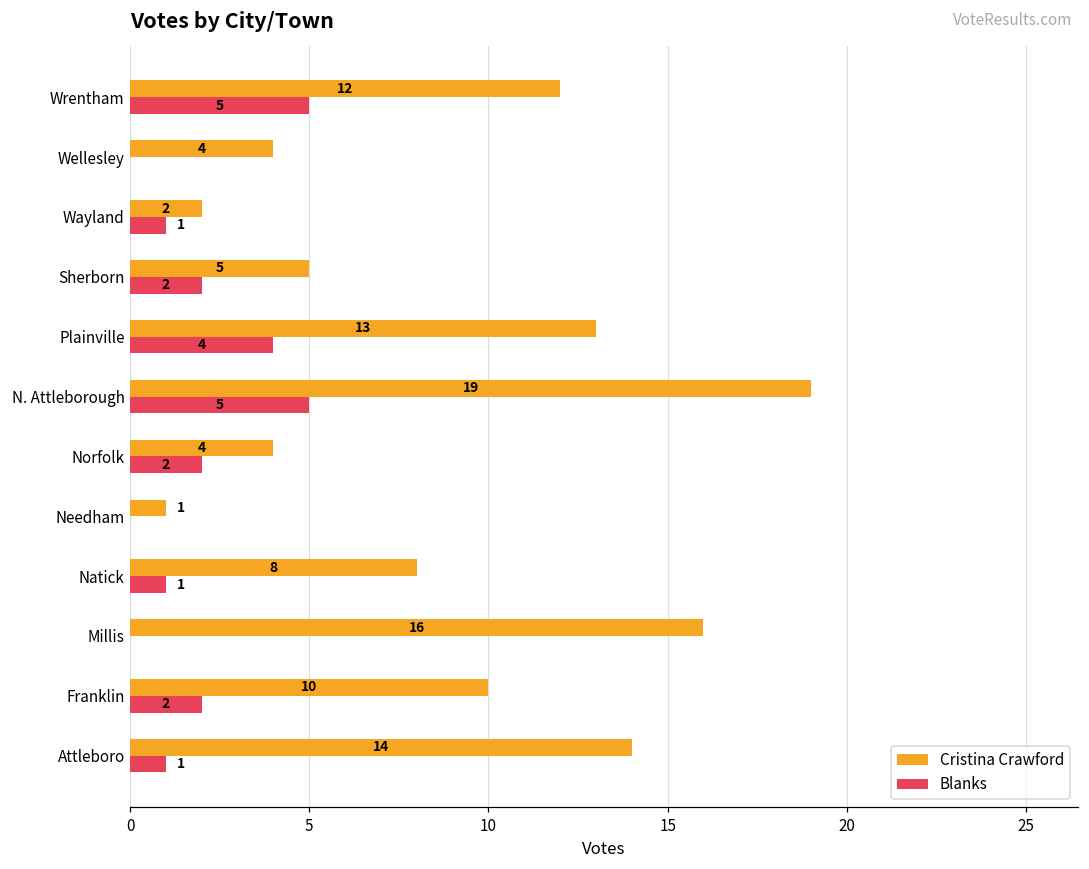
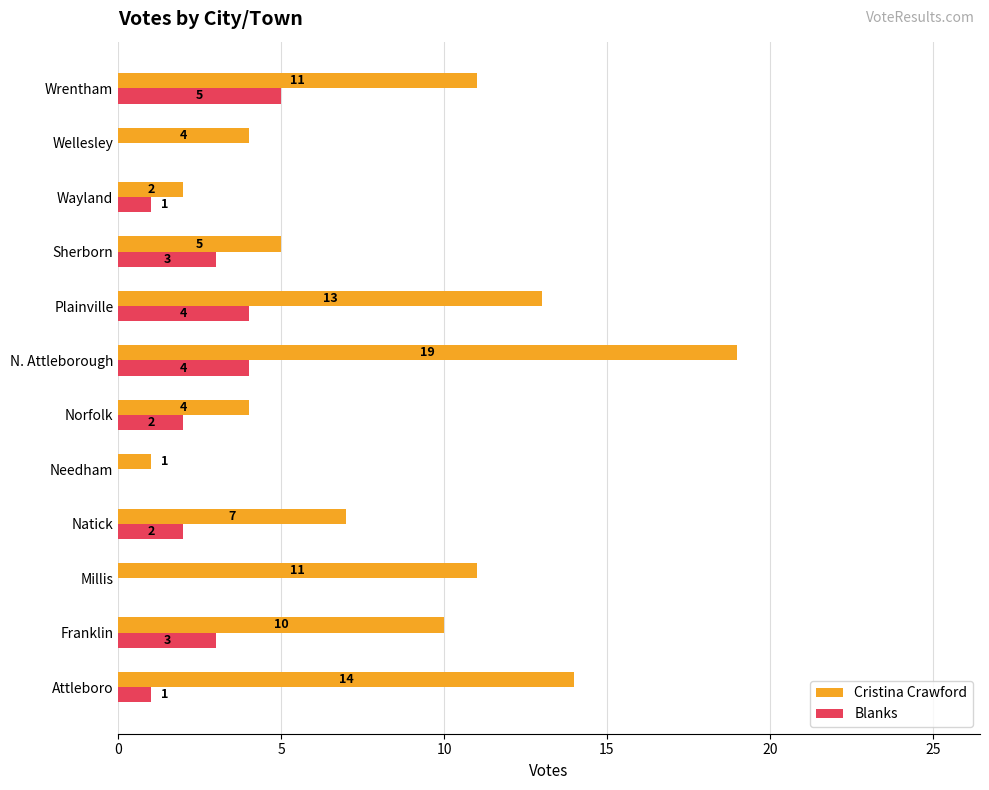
  {
    "Cristina Crawford": {
-     "Wrentham": 12,
+     "Wrentham": 11,
      "Wellesley": 4,
      "Wayland": 2,
      "Sherborn": 5,
      "Plainville": 13,
      "N. Attleborough": 19,
      "Norfolk": 4,
      "Needham": 1,
-     "Natick": 8,
-     "Millis": 16,
+     "Natick": 7,
+     "Millis": 11,
      "Franklin": 10,
      "Attleboro": 14
    },
    "Blanks": {
      "Wrentham": 5,
      "Wayland": 1,
-     "Sherborn": 2,
+     "Sherborn": 3,
      "Plainville": 4,
-     "N. Attleborough": 5,
+     "N. Attleborough": 4,
      "Norfolk": 2,
-     "Natick": 1,
-     "Franklin": 2,
+     "Natick": 2,
+     "Franklin": 3,
      "Attleboro": 1
    }
  }
